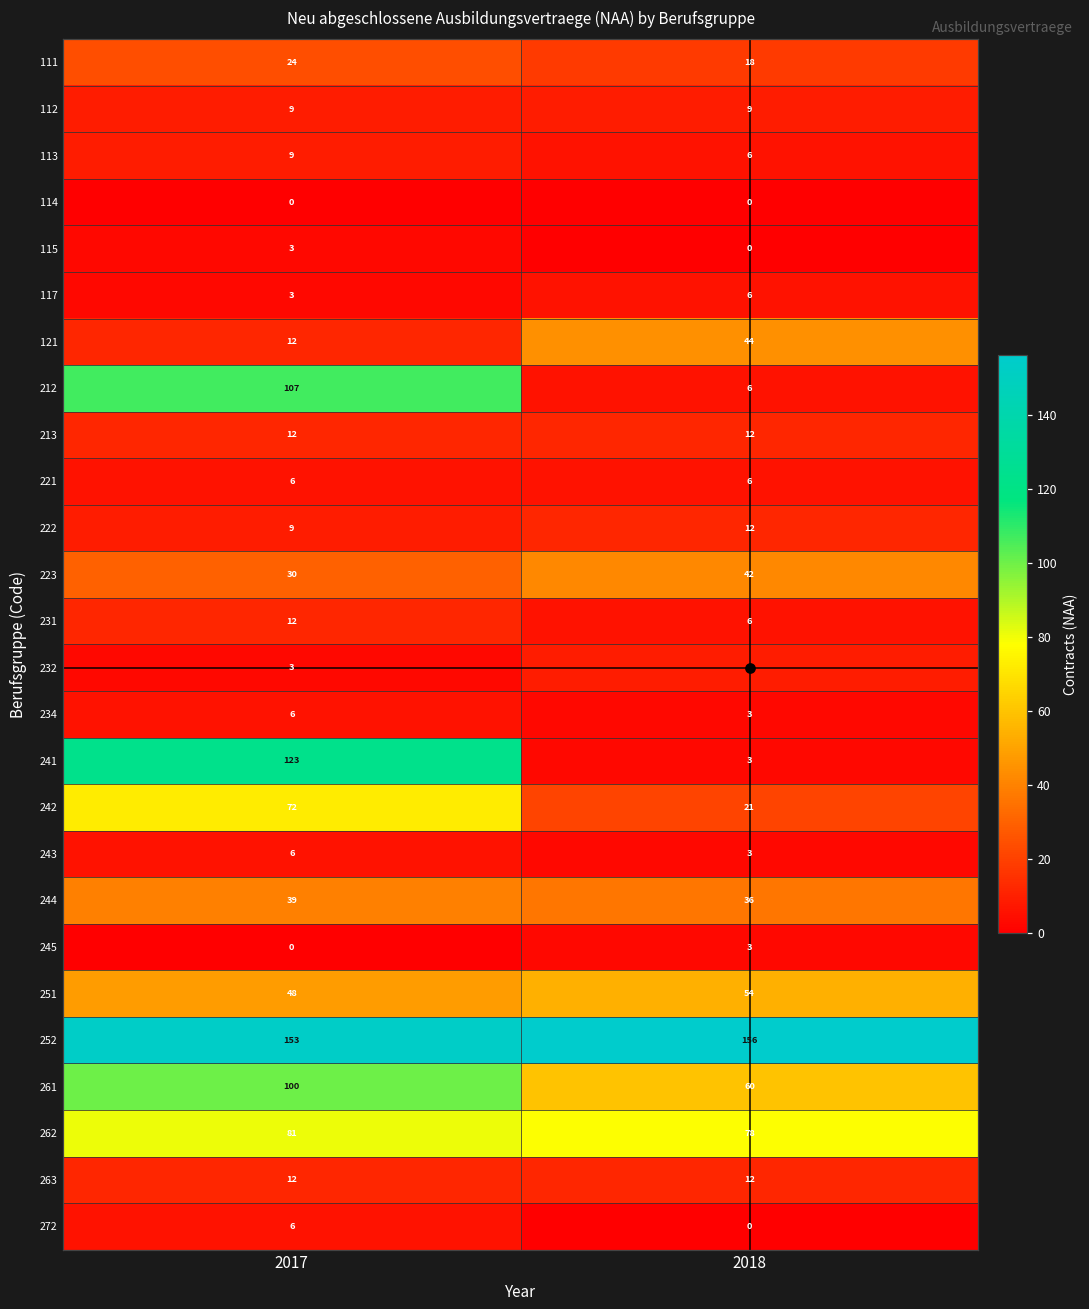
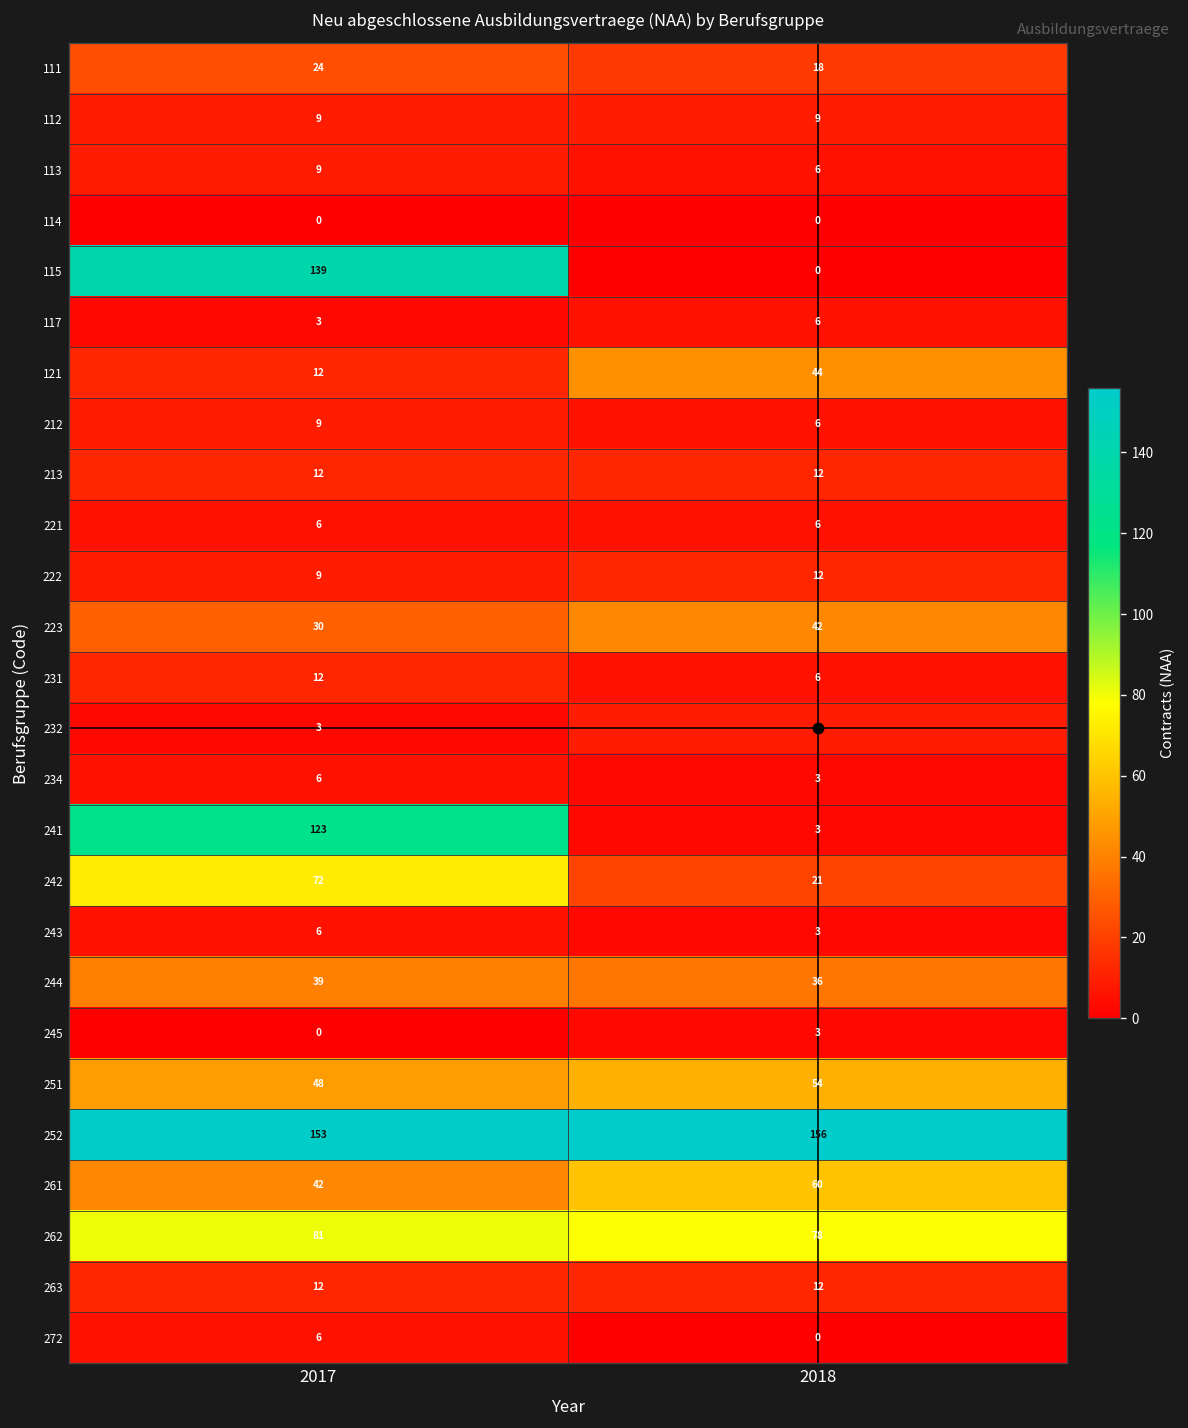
  {
    "111": {
      "2017": 24,
      "2018": 18
    },
    "112": {
      "2017": 9,
      "2018": 9
    },
    "113": {
      "2017": 9,
      "2018": 6
    },
    "114": {
      "2017": 0,
      "2018": 0
    },
    "115": {
-     "2017": 3,
+     "2017": 139,
      "2018": 0
    },
    "117": {
      "2017": 3,
      "2018": 6
    },
    "121": {
      "2017": 12,
      "2018": 44
    },
    "212": {
-     "2017": 107,
+     "2017": 9,
      "2018": 6
    },
    "213": {
      "2017": 12,
      "2018": 12
    },
    "221": {
      "2017": 6,
      "2018": 6
    },
    "222": {
      "2017": 9,
      "2018": 12
    },
    "223": {
      "2017": 30,
      "2018": 42
    },
    "231": {
      "2017": 12,
      "2018": 6
    },
    "232": {
      "2017": 3
    },
    "234": {
      "2017": 6,
      "2018": 3
    },
    "241": {
      "2017": 123,
      "2018": 3
    },
    "242": {
      "2017": 72,
      "2018": 21
    },
    "243": {
      "2017": 6,
      "2018": 3
    },
    "244": {
      "2017": 39,
      "2018": 36
    },
    "245": {
      "2017": 0,
      "2018": 3
    },
    "251": {
      "2017": 48,
      "2018": 54
    },
    "252": {
      "2017": 153,
      "2018": 156
    },
    "261": {
-     "2017": 100,
+     "2017": 42,
      "2018": 60
    },
    "262": {
      "2017": 81,
      "2018": 78
    },
    "263": {
      "2017": 12,
      "2018": 12
    },
    "272": {
      "2017": 6,
      "2018": 0
    }
  }
